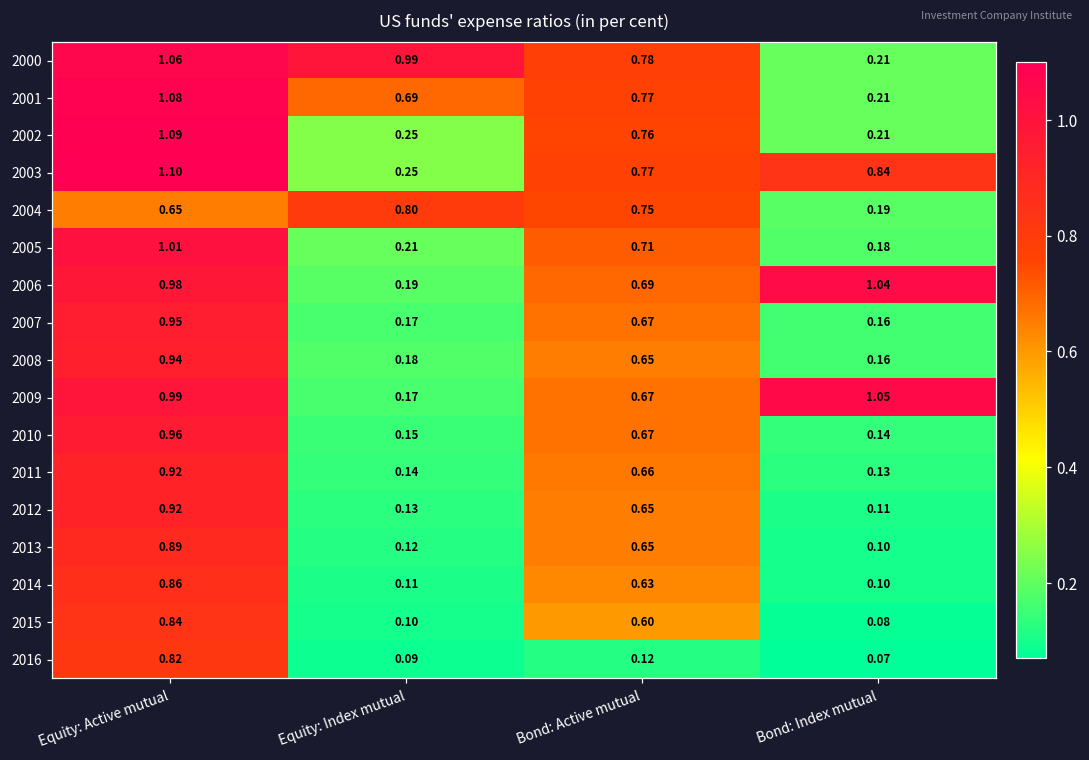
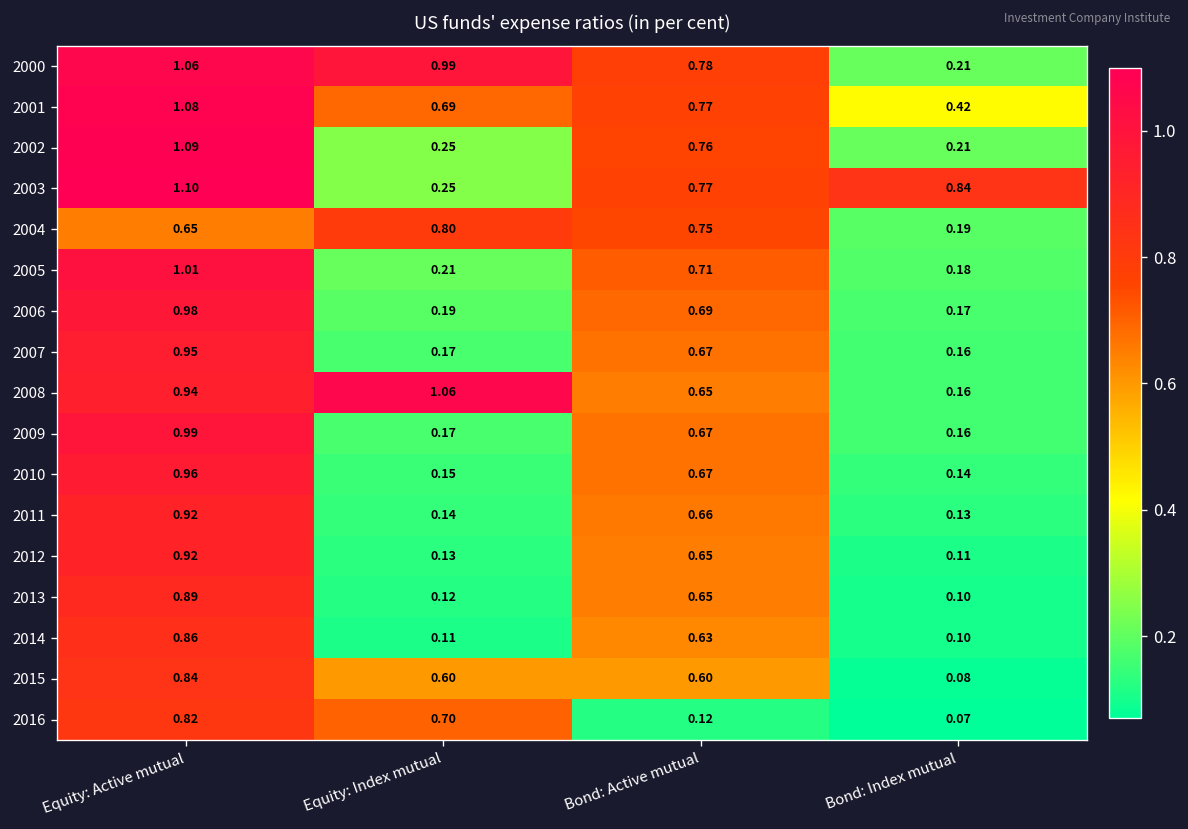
  {
    "2000": {
      "Equity: Active mutual": 1.06,
      "Equity: Index mutual": 0.99,
      "Bond: Active mutual": 0.78,
      "Bond: Index mutual": 0.21
    },
    "2001": {
      "Equity: Active mutual": 1.08,
      "Equity: Index mutual": 0.69,
      "Bond: Active mutual": 0.77,
-     "Bond: Index mutual": 0.21
+     "Bond: Index mutual": 0.42
    },
    "2002": {
      "Equity: Active mutual": 1.09,
      "Equity: Index mutual": 0.25,
      "Bond: Active mutual": 0.76,
      "Bond: Index mutual": 0.21
    },
    "2003": {
      "Equity: Active mutual": 1.10,
      "Equity: Index mutual": 0.25,
      "Bond: Active mutual": 0.77,
      "Bond: Index mutual": 0.84
    },
    "2004": {
      "Equity: Active mutual": 0.65,
      "Equity: Index mutual": 0.80,
      "Bond: Active mutual": 0.75,
      "Bond: Index mutual": 0.19
    },
    "2005": {
      "Equity: Active mutual": 1.01,
      "Equity: Index mutual": 0.21,
      "Bond: Active mutual": 0.71,
      "Bond: Index mutual": 0.18
    },
    "2006": {
      "Equity: Active mutual": 0.98,
      "Equity: Index mutual": 0.19,
      "Bond: Active mutual": 0.69,
-     "Bond: Index mutual": 1.04
+     "Bond: Index mutual": 0.17
    },
    "2007": {
      "Equity: Active mutual": 0.95,
      "Equity: Index mutual": 0.17,
      "Bond: Active mutual": 0.67,
      "Bond: Index mutual": 0.16
    },
    "2008": {
      "Equity: Active mutual": 0.94,
-     "Equity: Index mutual": 0.18,
+     "Equity: Index mutual": 1.06,
      "Bond: Active mutual": 0.65,
      "Bond: Index mutual": 0.16
    },
    "2009": {
      "Equity: Active mutual": 0.99,
      "Equity: Index mutual": 0.17,
      "Bond: Active mutual": 0.67,
-     "Bond: Index mutual": 1.05
+     "Bond: Index mutual": 0.16
    },
    "2010": {
      "Equity: Active mutual": 0.96,
      "Equity: Index mutual": 0.15,
      "Bond: Active mutual": 0.67,
      "Bond: Index mutual": 0.14
    },
    "2011": {
      "Equity: Active mutual": 0.92,
      "Equity: Index mutual": 0.14,
      "Bond: Active mutual": 0.66,
      "Bond: Index mutual": 0.13
    },
    "2012": {
      "Equity: Active mutual": 0.92,
      "Equity: Index mutual": 0.13,
      "Bond: Active mutual": 0.65,
      "Bond: Index mutual": 0.11
    },
    "2013": {
      "Equity: Active mutual": 0.89,
      "Equity: Index mutual": 0.12,
      "Bond: Active mutual": 0.65,
      "Bond: Index mutual": 0.10
    },
    "2014": {
      "Equity: Active mutual": 0.86,
      "Equity: Index mutual": 0.11,
      "Bond: Active mutual": 0.63,
      "Bond: Index mutual": 0.10
    },
    "2015": {
      "Equity: Active mutual": 0.84,
-     "Equity: Index mutual": 0.10,
+     "Equity: Index mutual": 0.60,
      "Bond: Active mutual": 0.60,
      "Bond: Index mutual": 0.08
    },
    "2016": {
      "Equity: Active mutual": 0.82,
-     "Equity: Index mutual": 0.09,
+     "Equity: Index mutual": 0.70,
      "Bond: Active mutual": 0.12,
      "Bond: Index mutual": 0.07
    }
  }
